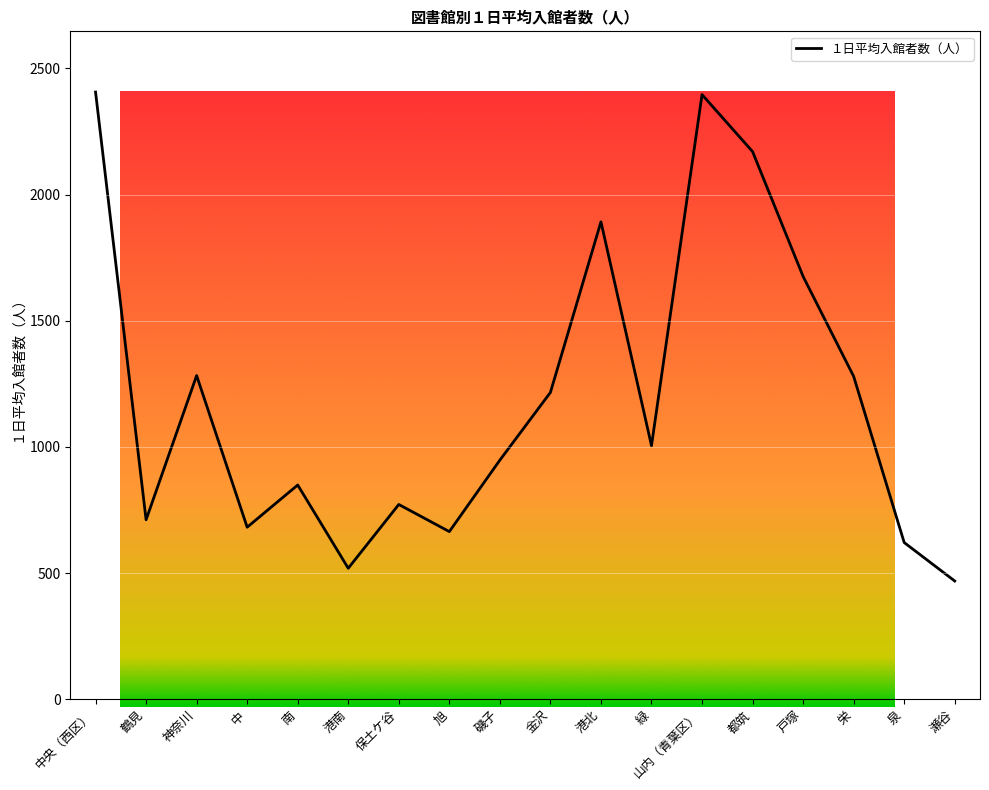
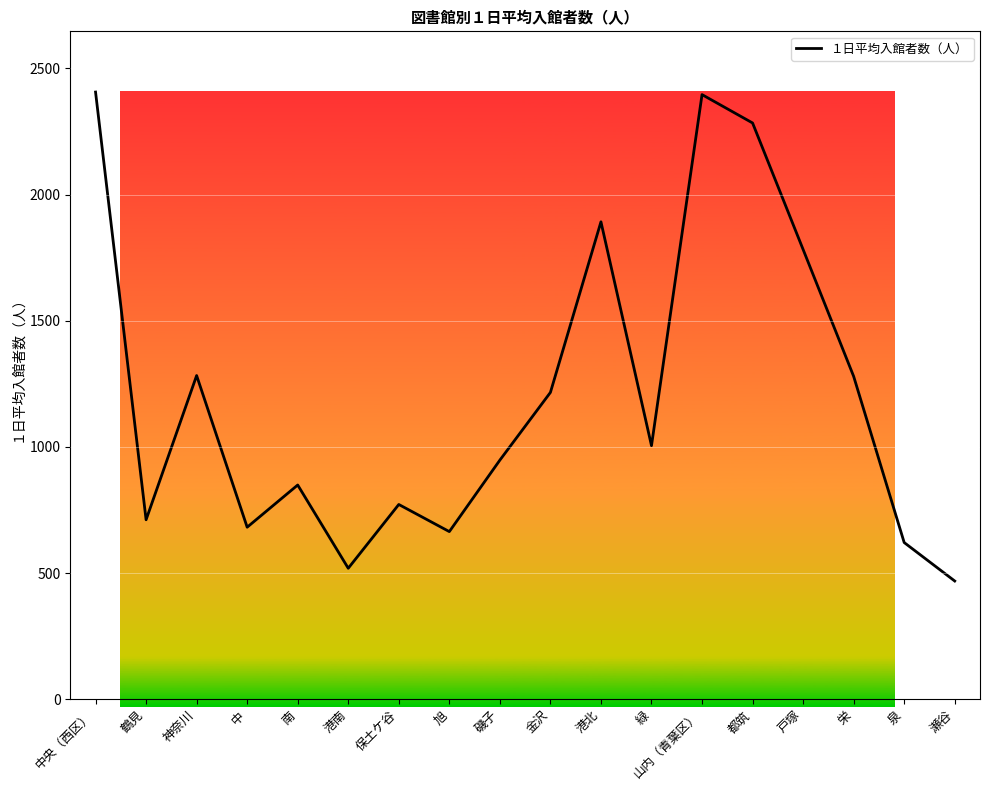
  {
    "中央（西区）": 2410,
    "鶴見": 710,
    "神奈川": 1280,
    "中": 680,
    "南": 850,
    "港南": 520,
    "保土ケ谷": 770,
    "旭": 660,
    "磯子": 950,
    "金沢": 1220,
    "港北": 1890,
    "緑": 1000,
    "山内（青葉区）": 2400,
-   "都筑": 2170,
-   "戸塚": 1680,
+   "都筑": 2280,
+   "戸塚": 1780,
    "栄": 1280,
    "泉": 620,
    "瀬谷": 470
  }
